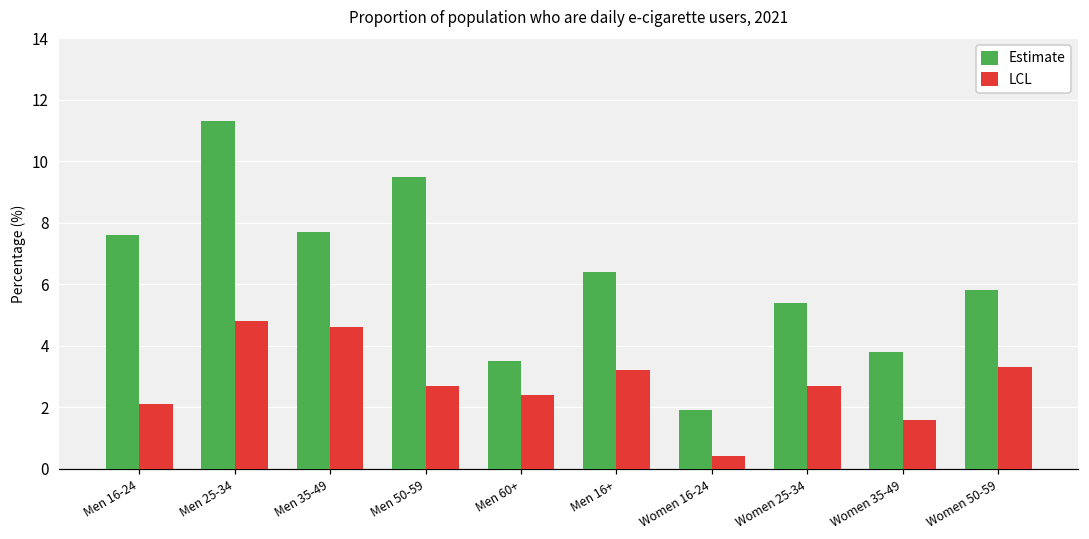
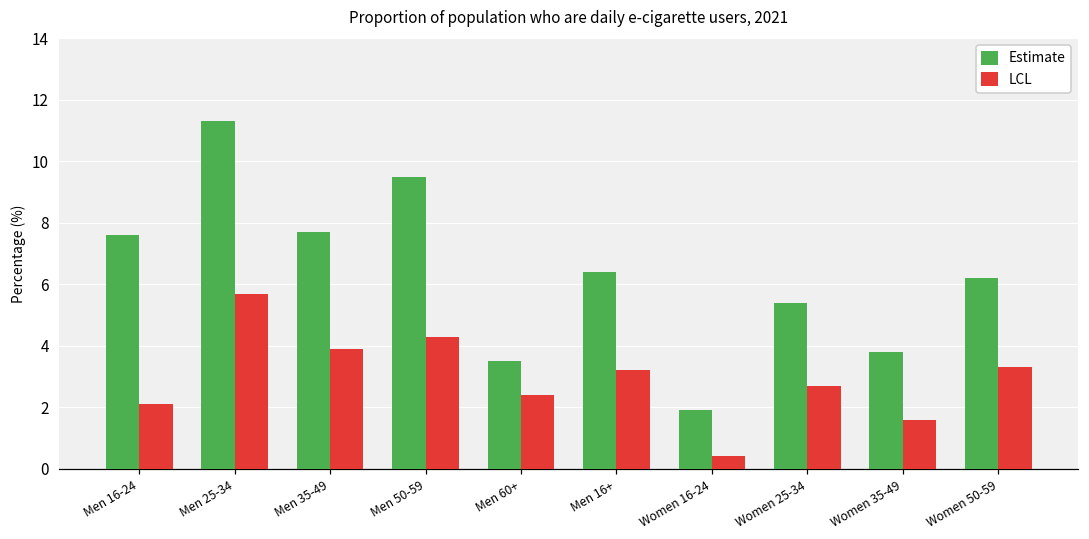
  {
    "Estimate": {
      "Men 16-24": 7.6,
      "Men 25-34": 11.3,
      "Men 35-49": 7.7,
      "Men 50-59": 9.5,
      "Men 60+": 3.5,
      "Men 16+": 6.4,
      "Women 16-24": 1.9,
      "Women 25-34": 5.4,
      "Women 35-49": 3.8,
-     "Women 50-59": 5.8
+     "Women 50-59": 6.2
    },
    "LCL": {
      "Men 16-24": 2.1,
-     "Men 25-34": 4.8,
-     "Men 35-49": 4.6,
-     "Men 50-59": 2.7,
+     "Men 25-34": 5.7,
+     "Men 35-49": 3.9,
+     "Men 50-59": 4.3,
      "Men 60+": 2.4,
      "Men 16+": 3.2,
      "Women 16-24": 0.4,
      "Women 25-34": 2.7,
      "Women 35-49": 1.6,
      "Women 50-59": 3.3
    }
  }
